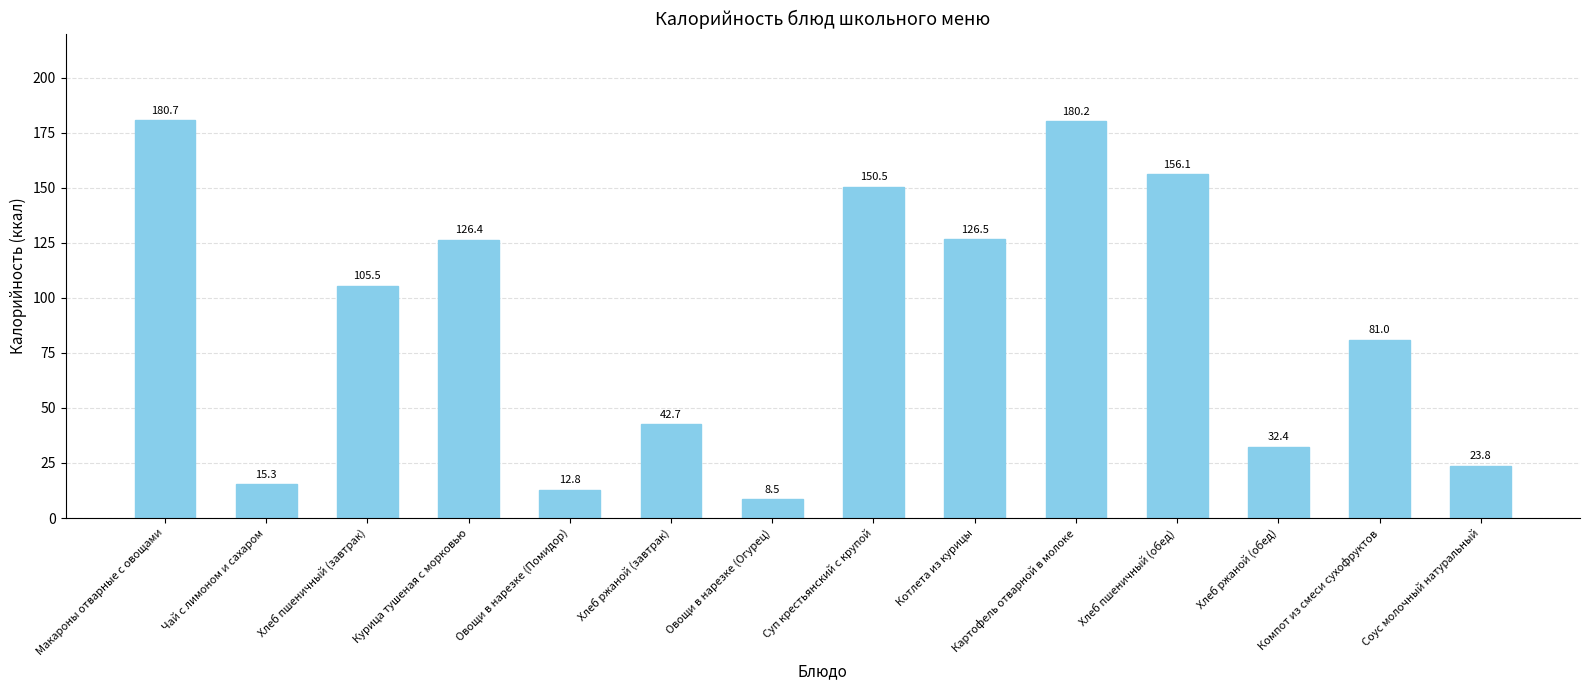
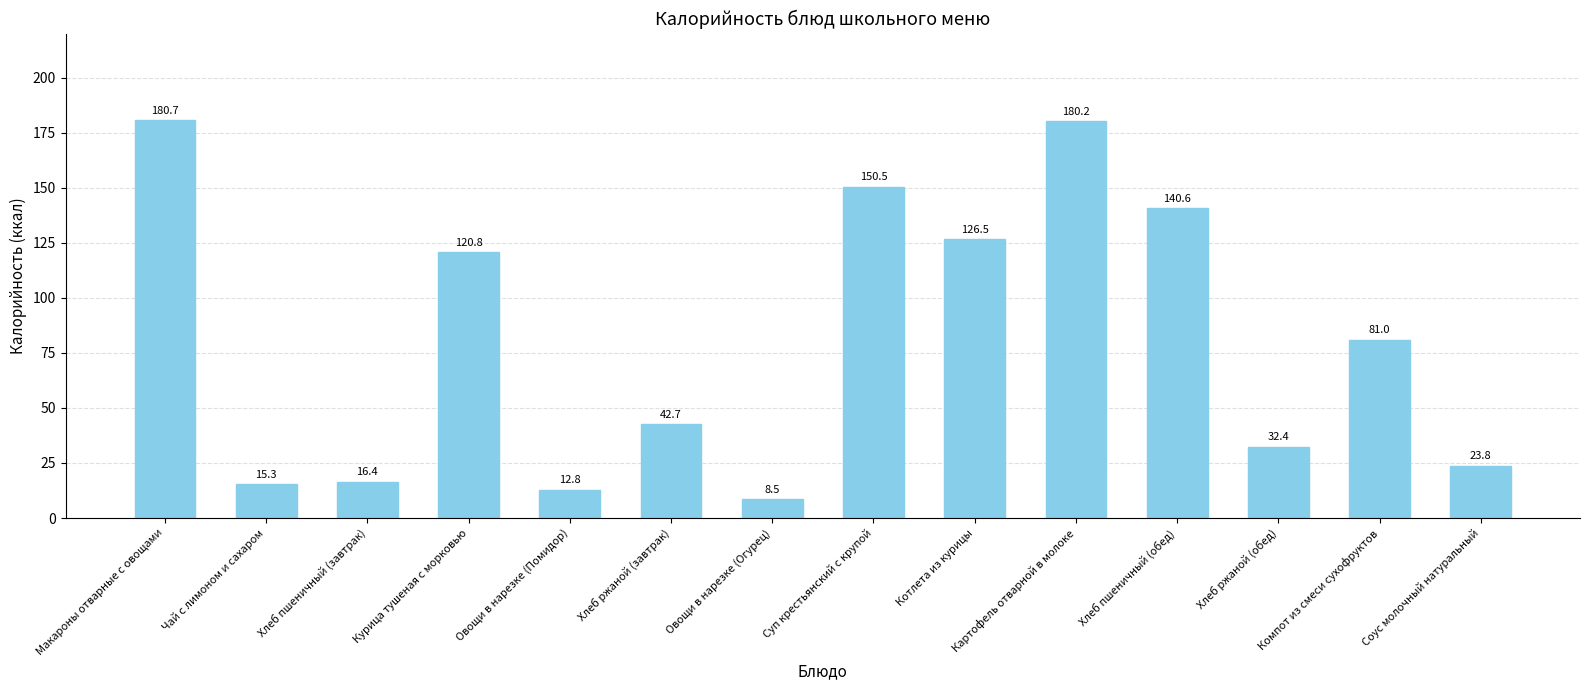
  {
    "Макароны отварные с овощами": 180.7,
    "Чай с лимоном и сахаром": 15.3,
-   "Хлеб пшеничный (завтрак)": 105.5,
-   "Курица тушеная с морковью": 126.4,
+   "Хлеб пшеничный (завтрак)": 16.4,
+   "Курица тушеная с морковью": 120.8,
    "Овощи в нарезке (Помидор)": 12.8,
    "Хлеб ржаной (завтрак)": 42.7,
    "Овощи в нарезке (Огурец)": 8.5,
    "Суп крестьянский с крупой": 150.5,
    "Котлета из курицы": 126.5,
    "Картофель отварной в молоке": 180.2,
-   "Хлеб пшеничный (обед)": 156.1,
+   "Хлеб пшеничный (обед)": 140.6,
    "Хлеб ржаной (обед)": 32.4,
    "Компот из смеси сухофруктов": 81.0,
    "Соус молочный натуральный": 23.8
  }
